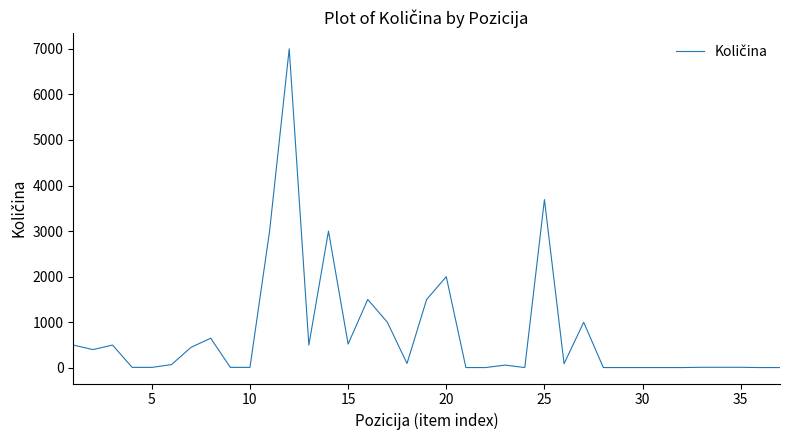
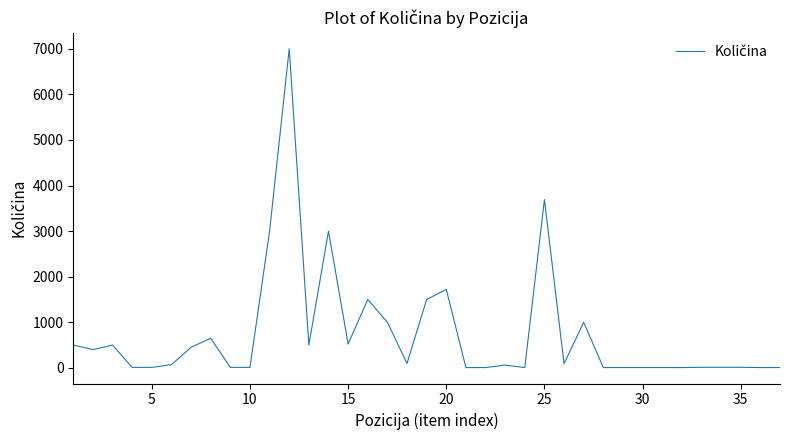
  {
    "5": 0,
    "10": 0,
    "15": 500,
-   "20": 2000,
+   "20": 1700,
    "25": 3700,
    "30": 0,
    "35": 0
  }
